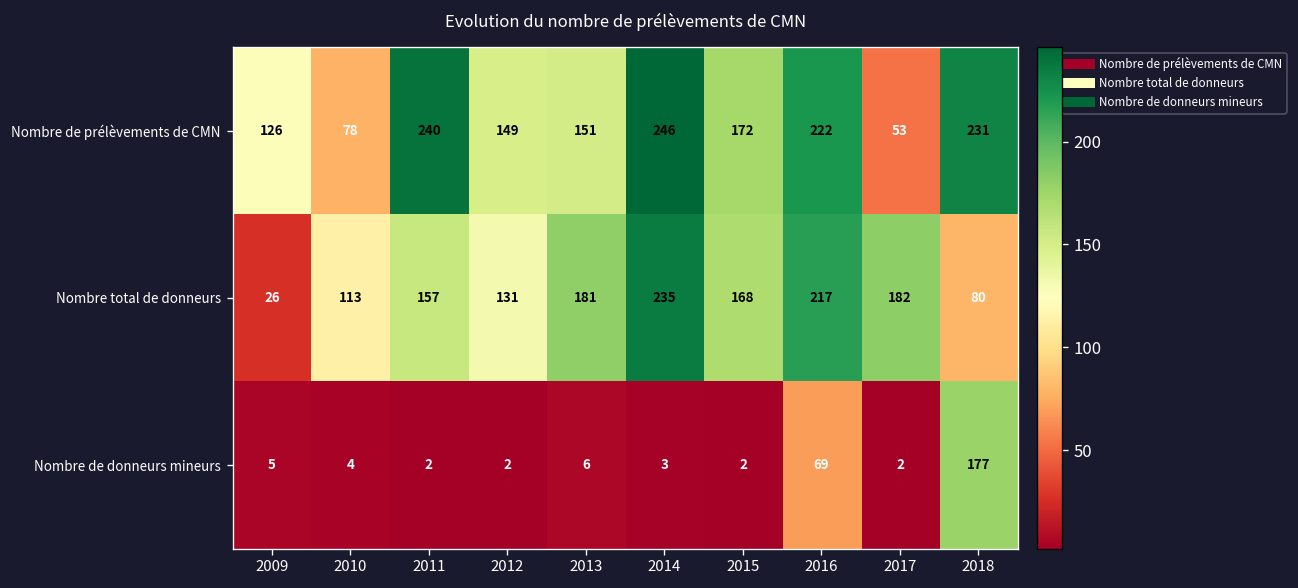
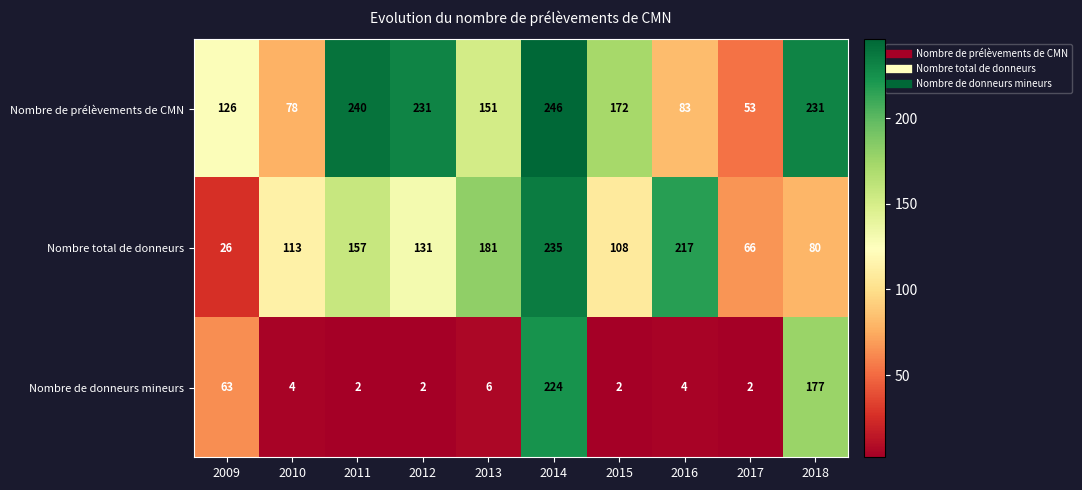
  {
    "Nombre de prélèvements de CMN": {
      "2009": 126,
      "2010": 78,
      "2011": 240,
-     "2012": 149,
+     "2012": 231,
      "2013": 151,
      "2014": 246,
      "2015": 172,
-     "2016": 222,
+     "2016": 83,
      "2017": 53,
      "2018": 231
    },
    "Nombre total de donneurs": {
      "2009": 26,
      "2010": 113,
      "2011": 157,
      "2012": 131,
      "2013": 181,
      "2014": 235,
-     "2015": 168,
+     "2015": 108,
      "2016": 217,
-     "2017": 182,
+     "2017": 66,
      "2018": 80
    },
    "Nombre de donneurs mineurs": {
-     "2009": 5,
+     "2009": 63,
      "2010": 4,
      "2011": 2,
      "2012": 2,
      "2013": 6,
-     "2014": 3,
+     "2014": 224,
      "2015": 2,
-     "2016": 69,
+     "2016": 4,
      "2017": 2,
      "2018": 177
    }
  }
